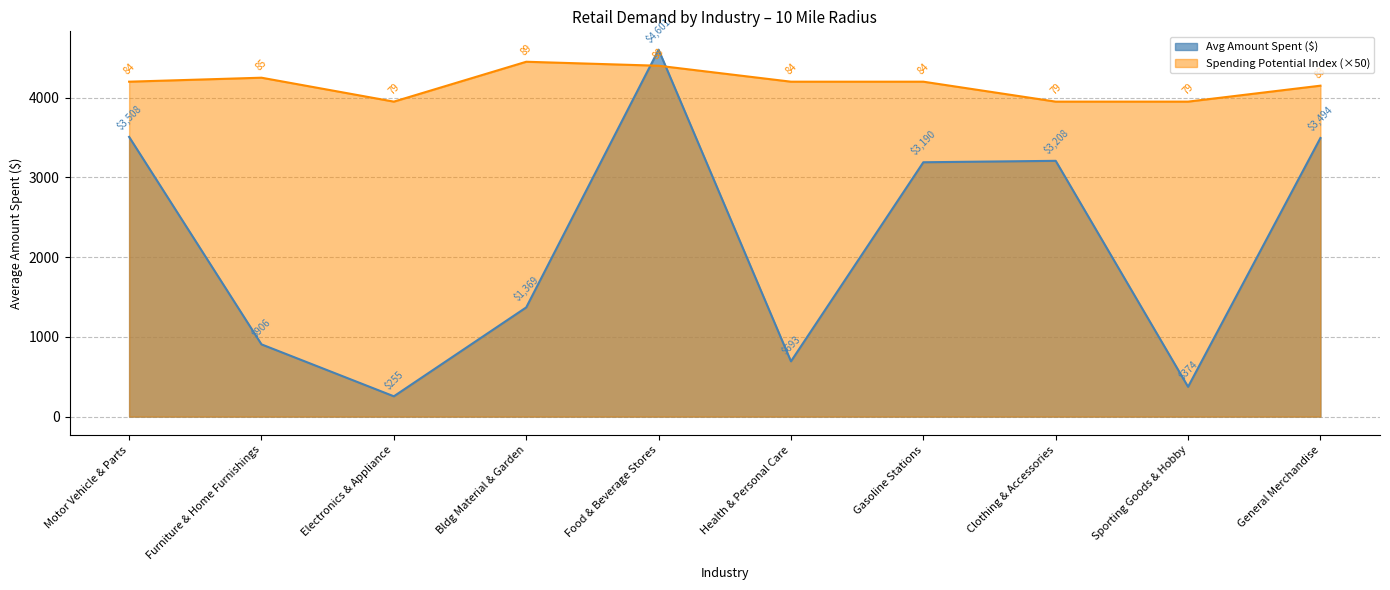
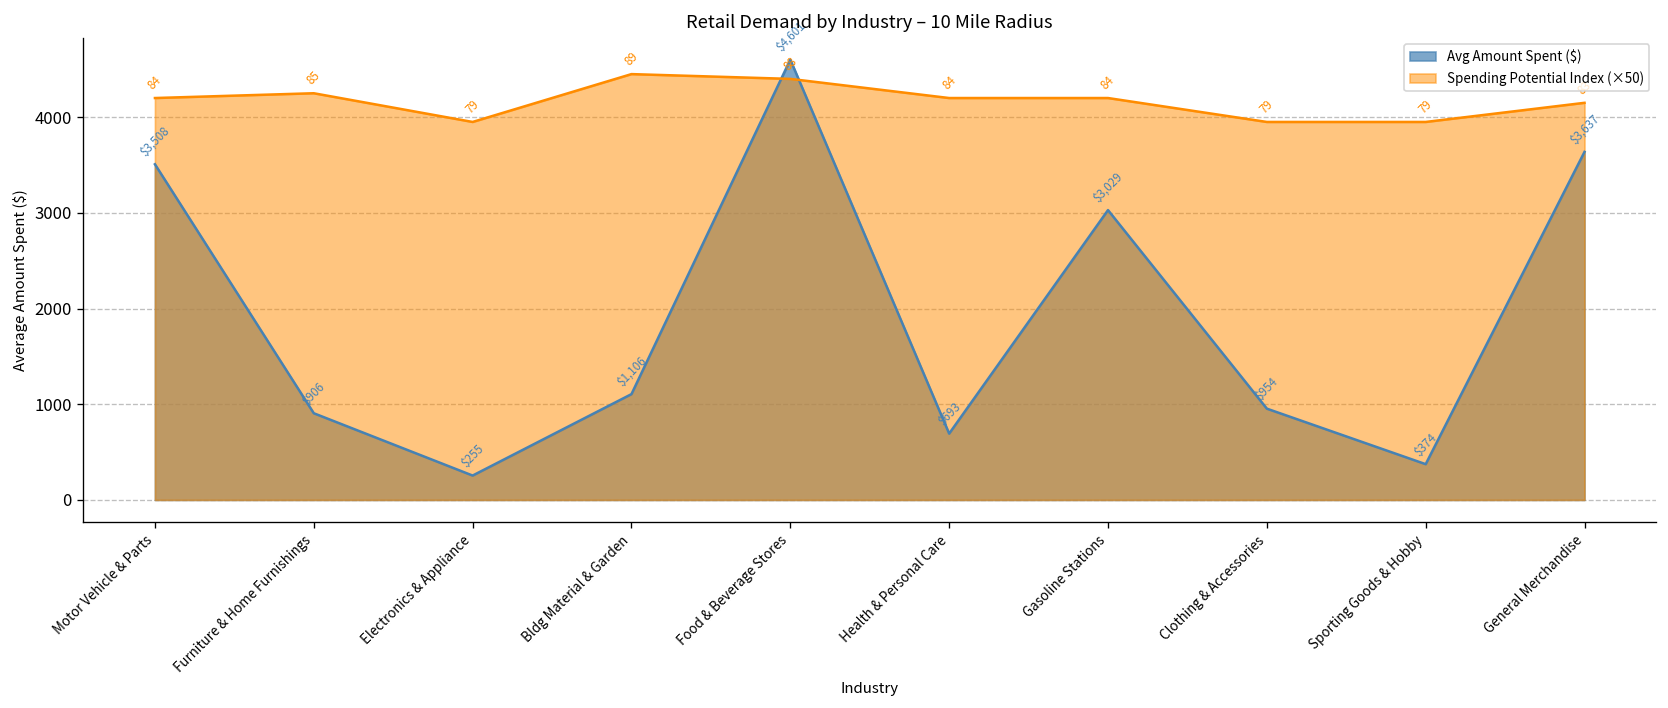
  {
    "Avg Amount Spent ($)": {
      "Motor Vehicle & Parts": "$3,508",
      "Furniture & Home Furnishings": "$906",
      "Electronics & Appliance": "$255",
-     "Bldg Material & Garden": "$1,369",
+     "Bldg Material & Garden": "$1,106",
      "Food & Beverage Stores": "$4,601",
      "Health & Personal Care": "$693",
-     "Gasoline Stations": "$3,190",
-     "Clothing & Accessories": "$3,208",
+     "Gasoline Stations": "$3,029",
+     "Clothing & Accessories": "$954",
      "Sporting Goods & Hobby": "$374",
-     "General Merchandise": "$3,494"
+     "General Merchandise": "$3,637"
    },
    "Spending Potential Index (×50)": {
      "Food & Beverage Stores": "4400"
    }
  }
